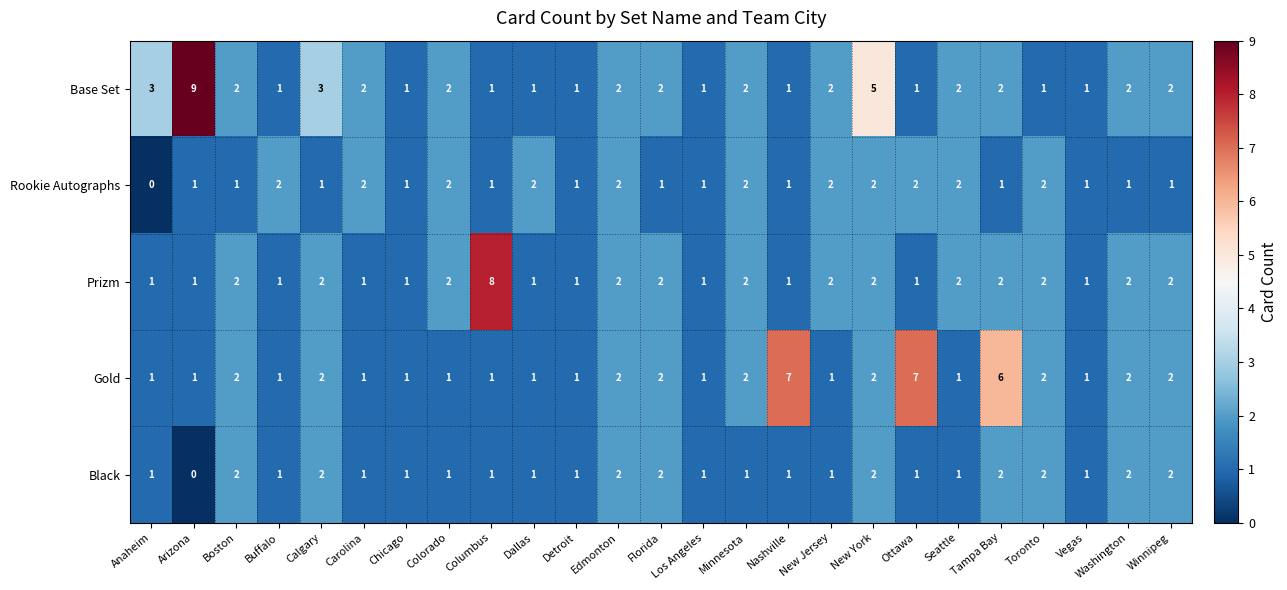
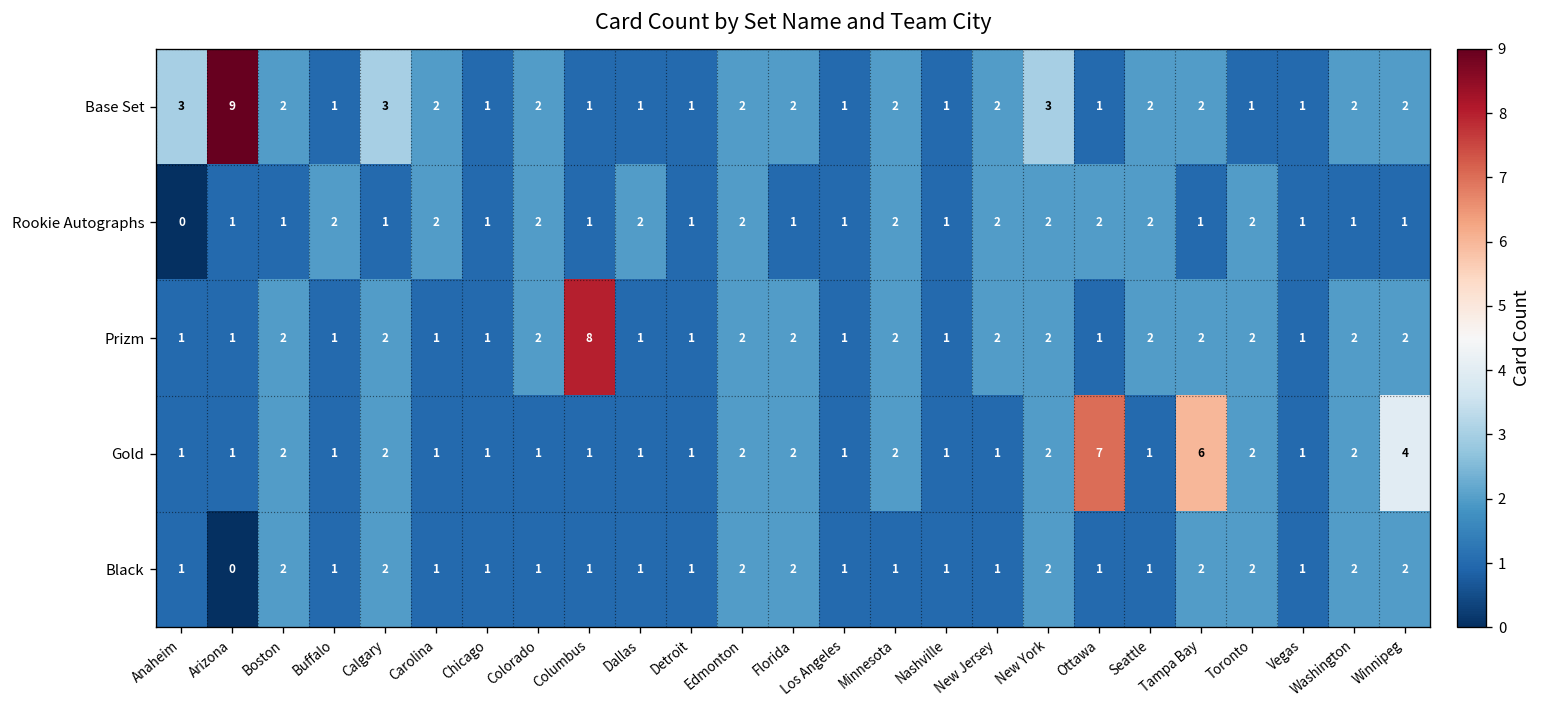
  {
    "Base Set": {
      "Anaheim": 3,
      "Arizona": 9,
      "Boston": 2,
      "Buffalo": 1,
      "Calgary": 3,
      "Carolina": 2,
      "Chicago": 1,
      "Colorado": 2,
      "Columbus": 1,
      "Dallas": 1,
      "Detroit": 1,
      "Edmonton": 2,
      "Florida": 2,
      "Los Angeles": 1,
      "Minnesota": 2,
      "Nashville": 1,
      "New Jersey": 2,
-     "New York": 5,
+     "New York": 3,
      "Ottawa": 1,
      "Seattle": 2,
      "Tampa Bay": 2,
      "Toronto": 1,
      "Vegas": 1,
      "Washington": 2,
      "Winnipeg": 2
    },
    "Rookie Autographs": {
      "Anaheim": 0,
      "Arizona": 1,
      "Boston": 1,
      "Buffalo": 2,
      "Calgary": 1,
      "Carolina": 2,
      "Chicago": 1,
      "Colorado": 2,
      "Columbus": 1,
      "Dallas": 2,
      "Detroit": 1,
      "Edmonton": 2,
      "Florida": 1,
      "Los Angeles": 1,
      "Minnesota": 2,
      "Nashville": 1,
      "New Jersey": 2,
      "New York": 2,
      "Ottawa": 2,
      "Seattle": 2,
      "Tampa Bay": 1,
      "Toronto": 2,
      "Vegas": 1,
      "Washington": 1,
      "Winnipeg": 1
    },
    "Prizm": {
      "Anaheim": 1,
      "Arizona": 1,
      "Boston": 2,
      "Buffalo": 1,
      "Calgary": 2,
      "Carolina": 1,
      "Chicago": 1,
      "Colorado": 2,
      "Columbus": 8,
      "Dallas": 1,
      "Detroit": 1,
      "Edmonton": 2,
      "Florida": 2,
      "Los Angeles": 1,
      "Minnesota": 2,
      "Nashville": 1,
      "New Jersey": 2,
      "New York": 2,
      "Ottawa": 1,
      "Seattle": 2,
      "Tampa Bay": 2,
      "Toronto": 2,
      "Vegas": 1,
      "Washington": 2,
      "Winnipeg": 2
    },
    "Gold": {
      "Anaheim": 1,
      "Arizona": 1,
      "Boston": 2,
      "Buffalo": 1,
      "Calgary": 2,
      "Carolina": 1,
      "Chicago": 1,
      "Colorado": 1,
      "Columbus": 1,
      "Dallas": 1,
      "Detroit": 1,
      "Edmonton": 2,
      "Florida": 2,
      "Los Angeles": 1,
      "Minnesota": 2,
-     "Nashville": 7,
+     "Nashville": 1,
      "New Jersey": 1,
      "New York": 2,
      "Ottawa": 7,
      "Seattle": 1,
      "Tampa Bay": 6,
      "Toronto": 2,
      "Vegas": 1,
      "Washington": 2,
-     "Winnipeg": 2
+     "Winnipeg": 4
    },
    "Black": {
      "Anaheim": 1,
      "Arizona": 0,
      "Boston": 2,
      "Buffalo": 1,
      "Calgary": 2,
      "Carolina": 1,
      "Chicago": 1,
      "Colorado": 1,
      "Columbus": 1,
      "Dallas": 1,
      "Detroit": 1,
      "Edmonton": 2,
      "Florida": 2,
      "Los Angeles": 1,
      "Minnesota": 1,
      "Nashville": 1,
      "New Jersey": 1,
      "New York": 2,
      "Ottawa": 1,
      "Seattle": 1,
      "Tampa Bay": 2,
      "Toronto": 2,
      "Vegas": 1,
      "Washington": 2,
      "Winnipeg": 2
    }
  }
